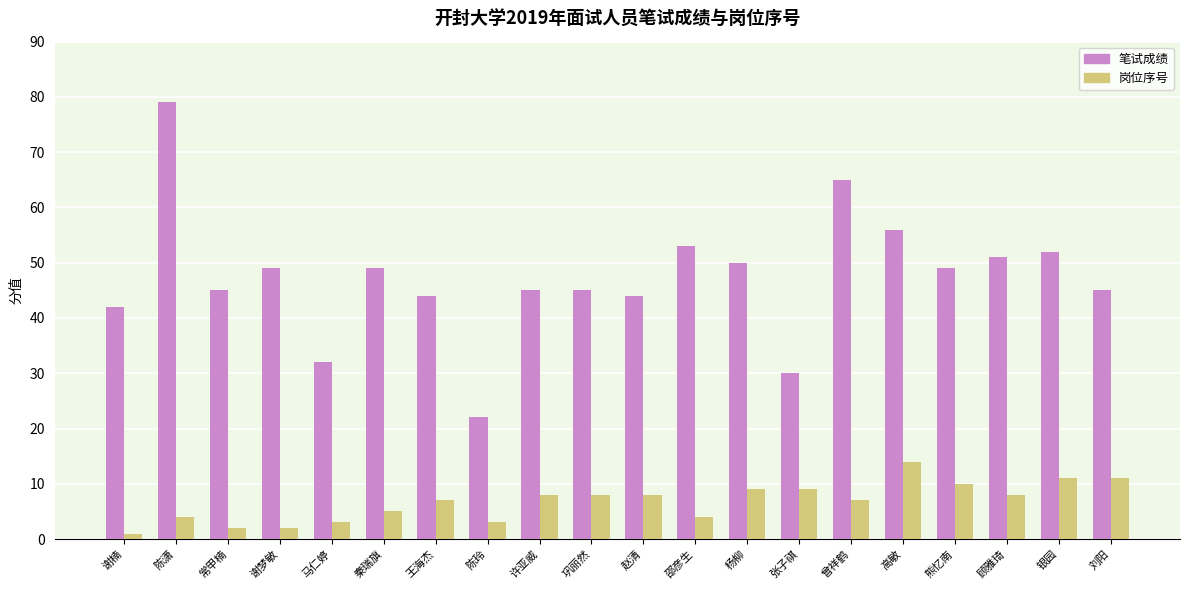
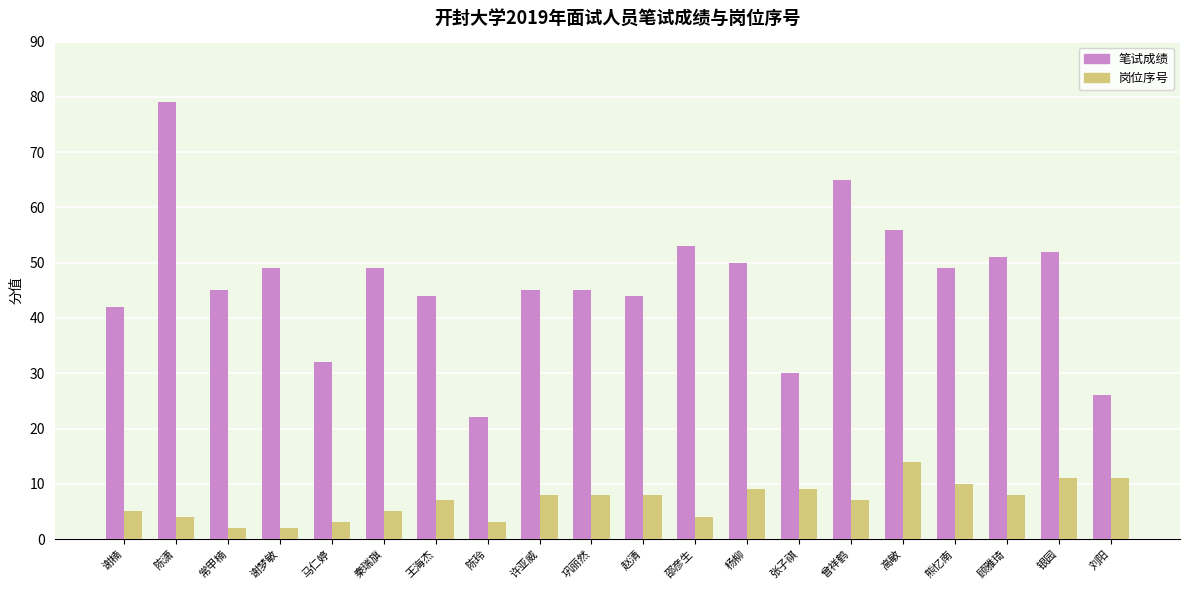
  {
    "笔试成绩": {
      "谢楠": 42,
      "陈潇": 79,
      "常甲楠": 45,
      "谢梦敏": 49,
      "马仁婷": 32,
      "秦瑞旗": 49,
      "王海杰": 44,
      "陈玲": 22,
      "许亚威": 45,
      "巩丽然": 45,
      "赵清": 44,
      "邵彦生": 53,
      "杨柳": 50,
      "张子祺": 30,
      "曾祥鹤": 65,
      "高敏": 56,
      "熊忆南": 49,
      "顾雅琦": 51,
      "银园": 52,
-     "刘阳": 45
+     "刘阳": 26
    },
    "岗位序号": {
-     "谢楠": 1,
+     "谢楠": 5,
      "陈潇": 4,
      "常甲楠": 2,
      "谢梦敏": 2,
      "马仁婷": 3,
      "秦瑞旗": 5,
      "王海杰": 7,
      "陈玲": 3,
      "许亚威": 8,
      "巩丽然": 8,
      "赵清": 8,
      "邵彦生": 4,
      "杨柳": 9,
      "张子祺": 9,
      "曾祥鹤": 7,
      "高敏": 14,
      "熊忆南": 10,
      "顾雅琦": 8,
      "银园": 11,
      "刘阳": 11
    }
  }
